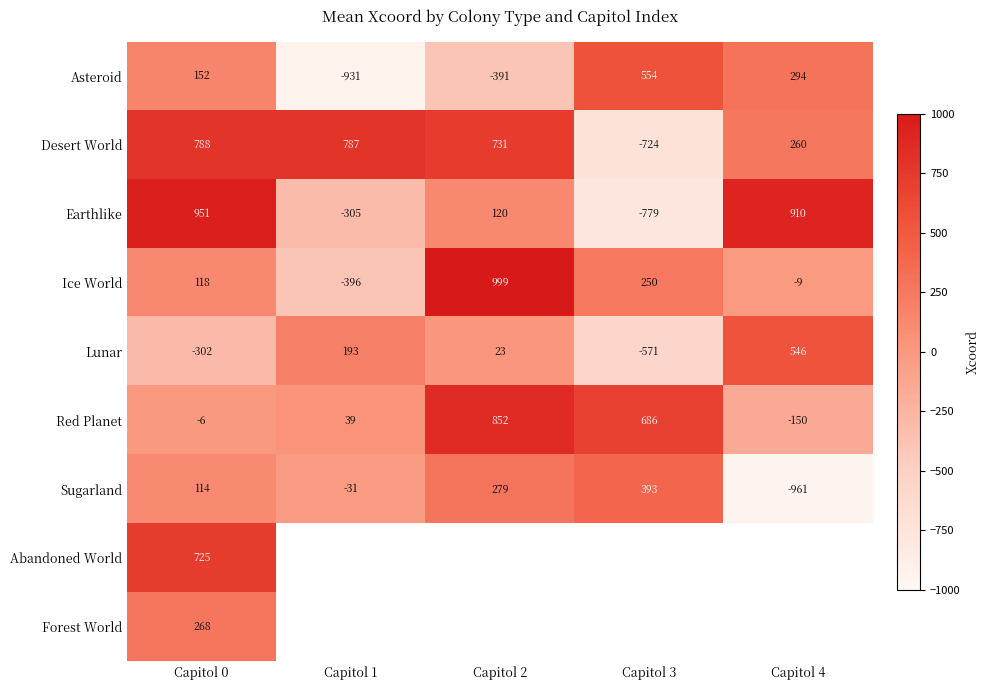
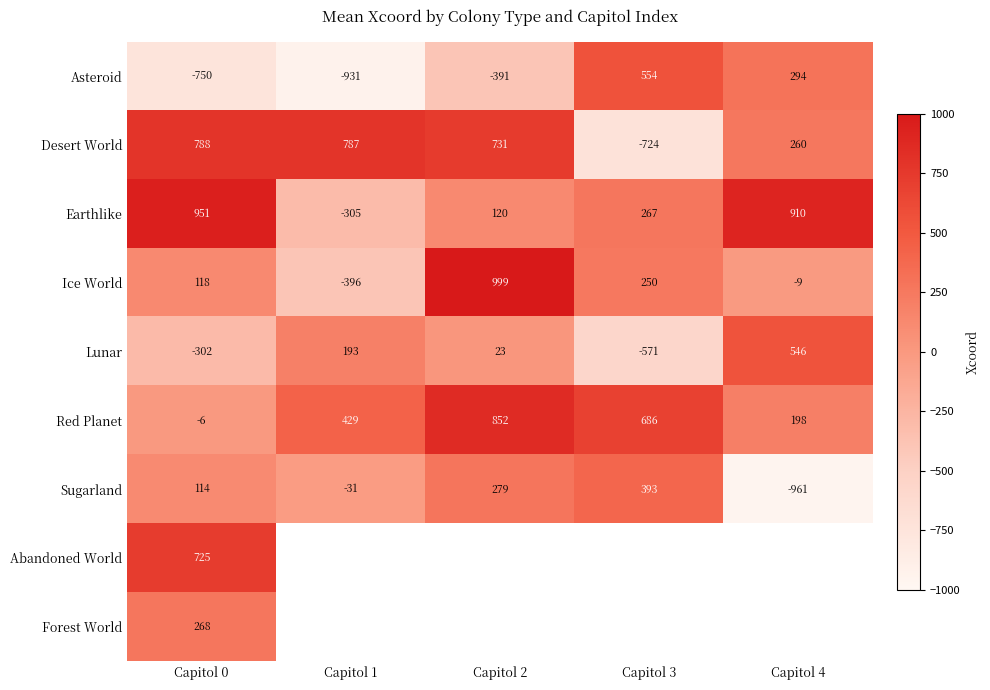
  {
    "Asteroid": {
-     "Capitol 0": 152,
+     "Capitol 0": -750,
      "Capitol 1": -931,
      "Capitol 2": -391,
      "Capitol 3": 554,
      "Capitol 4": 294
    },
    "Desert World": {
      "Capitol 0": 788,
      "Capitol 1": 787,
      "Capitol 2": 731,
      "Capitol 3": -724,
      "Capitol 4": 260
    },
    "Earthlike": {
      "Capitol 0": 951,
      "Capitol 1": -305,
      "Capitol 2": 120,
-     "Capitol 3": -779,
+     "Capitol 3": 267,
      "Capitol 4": 910
    },
    "Ice World": {
      "Capitol 0": 118,
      "Capitol 1": -396,
      "Capitol 2": 999,
      "Capitol 3": 250,
      "Capitol 4": -9
    },
    "Lunar": {
      "Capitol 0": -302,
      "Capitol 1": 193,
      "Capitol 2": 23,
      "Capitol 3": -571,
      "Capitol 4": 546
    },
    "Red Planet": {
      "Capitol 0": -6,
-     "Capitol 1": 39,
+     "Capitol 1": 429,
      "Capitol 2": 852,
      "Capitol 3": 686,
-     "Capitol 4": -150
+     "Capitol 4": 198
    },
    "Sugarland": {
      "Capitol 0": 114,
      "Capitol 1": -31,
      "Capitol 2": 279,
      "Capitol 3": 393,
      "Capitol 4": -961
    },
    "Abandoned World": {
      "Capitol 0": 725
    },
    "Forest World": {
      "Capitol 0": 268
    }
  }
